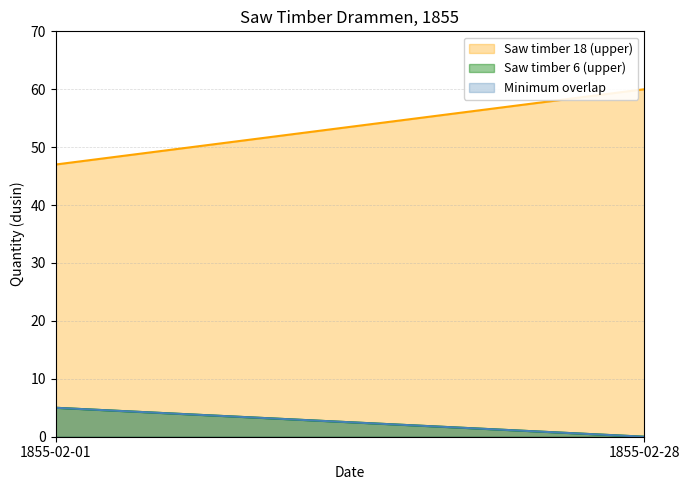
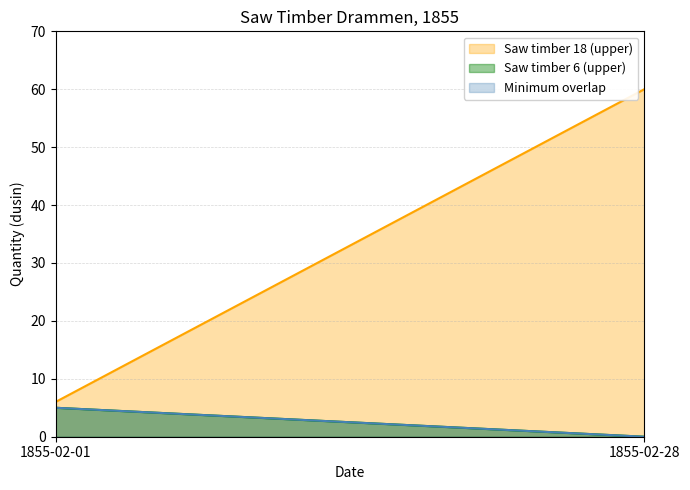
  {
    "Saw timber 18 (upper)": {
-     "1855-02-01": 47,
+     "1855-02-01": 6,
      "1855-02-28": 60
    },
    "Minimum overlap": {
      "1855-02-01": 5,
      "1855-02-28": 0
    }
  }
